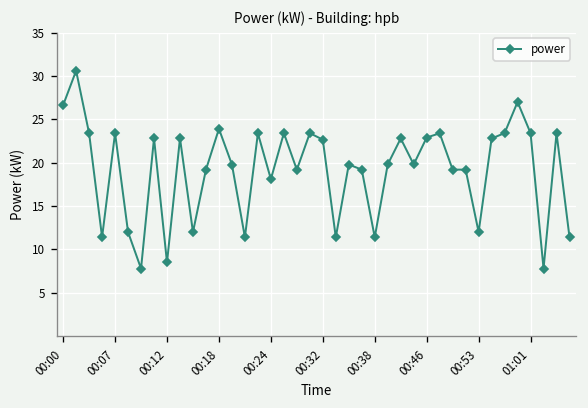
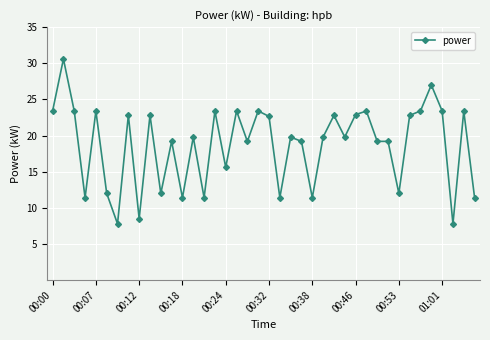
  {
-   "00:00": 27,
+   "00:00": 23,
    "00:07": 23,
    "00:12": 9,
-   "00:18": 24,
-   "00:24": 18,
+   "00:18": 11,
+   "00:24": 16,
    "00:32": 23,
    "00:38": 11,
    "00:46": 23,
    "00:53": 12,
    "01:01": 23
  }
